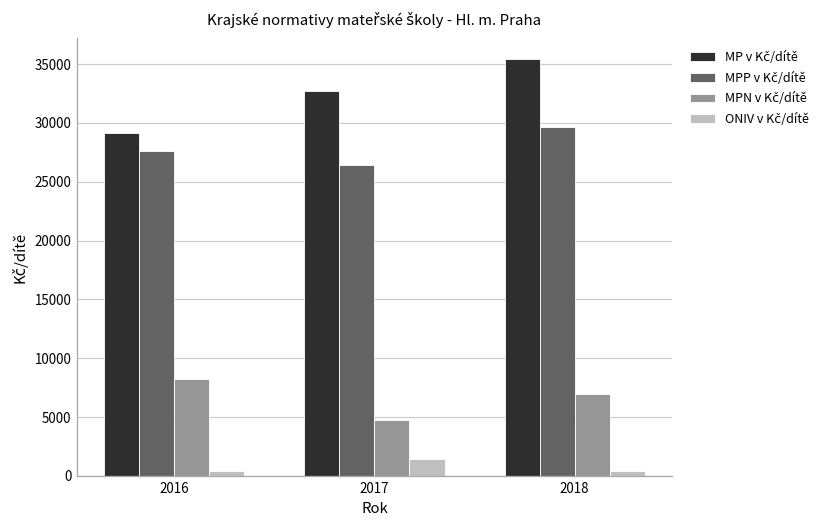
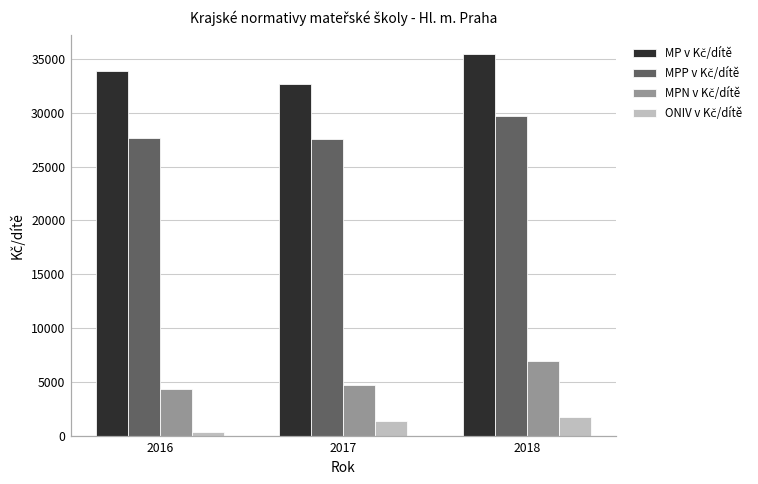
  {
    "MP v Kč/dítě": {
-     "2016": 29000,
+     "2016": 34000,
      "2017": 33000,
      "2018": 35000
    },
    "MPP v Kč/dítě": {
      "2016": 28000,
-     "2017": 26000,
+     "2017": 28000,
      "2018": 30000
    },
    "MPN v Kč/dítě": {
-     "2016": 8000,
+     "2016": 4000,
      "2017": 5000,
      "2018": 7000
    },
    "ONIV v Kč/dítě": {
      "2016": 0,
      "2017": 1000,
-     "2018": 0
+     "2018": 2000
    }
  }
